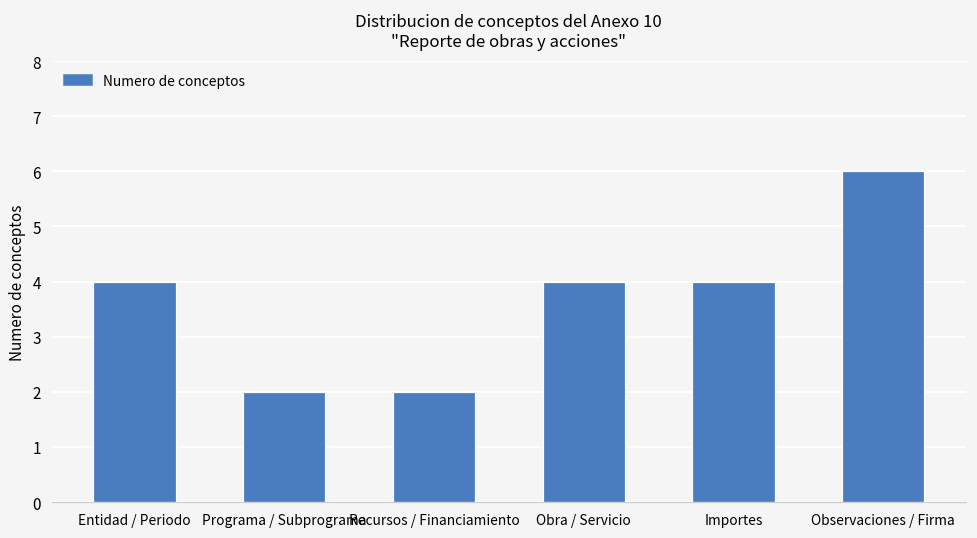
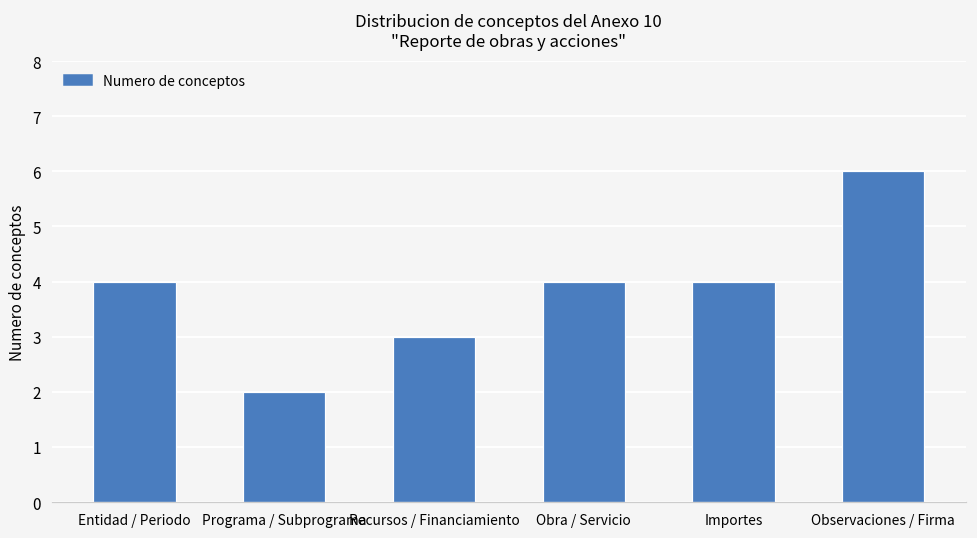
  {
    "Entidad / Periodo": 4,
    "Programa / Subprograma": 2,
-   "Recursos / Financiamiento": 2,
+   "Recursos / Financiamiento": 3,
    "Obra / Servicio": 4,
    "Importes": 4,
    "Observaciones / Firma": 6
  }
